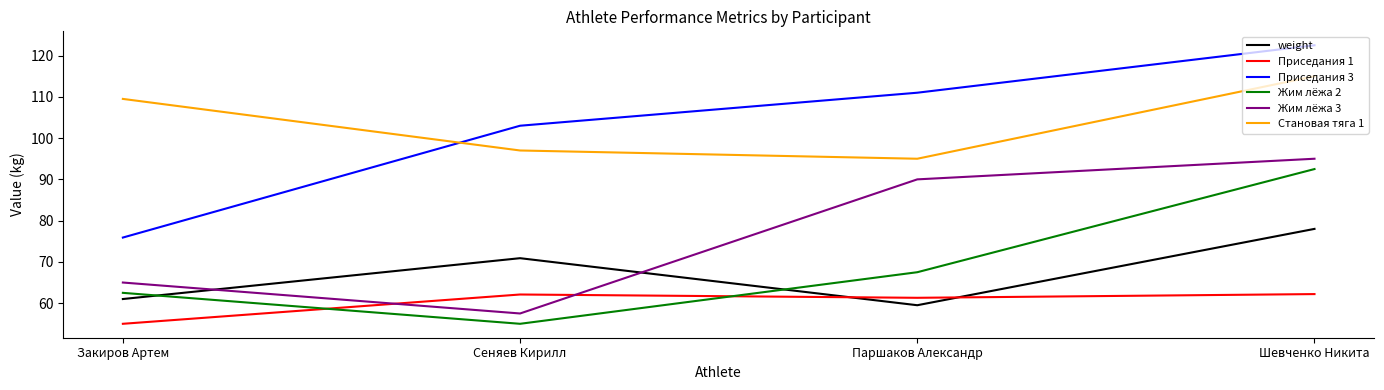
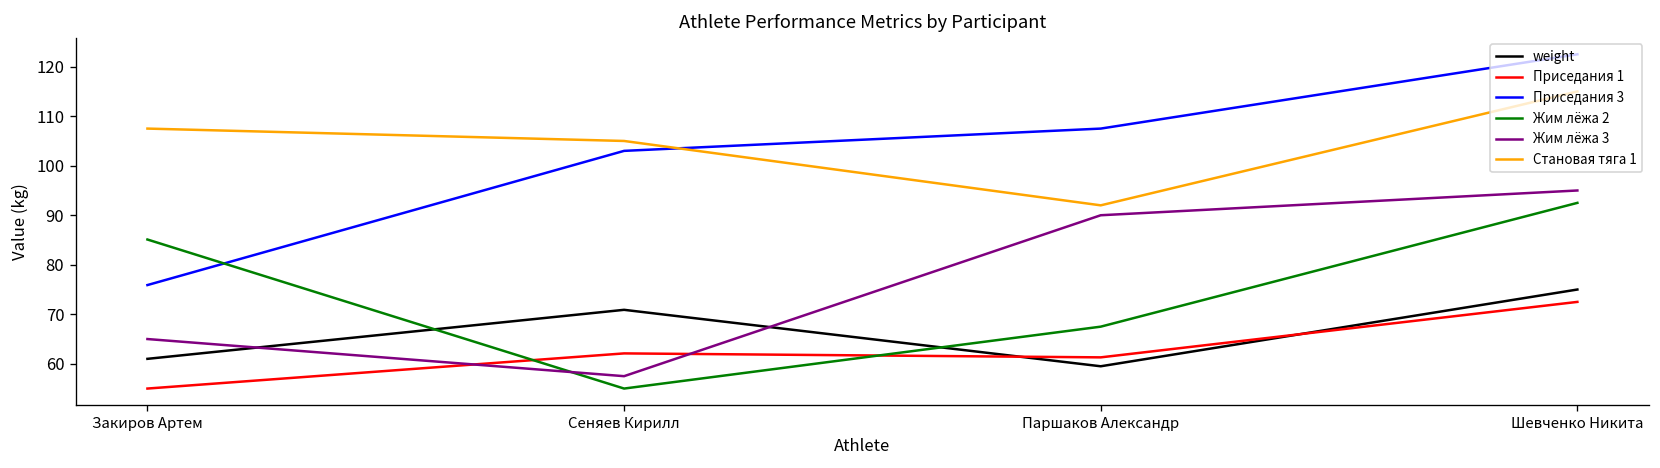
  {
    "weight": {
      "Закиров Артем": 61,
      "Сеняев Кирилл": 71,
      "Паршаков Александр": 60,
-     "Шевченко Никита": 78
+     "Шевченко Никита": 75
    },
    "Приседания 1": {
      "Закиров Артем": 55,
      "Сеняев Кирилл": 62,
      "Паршаков Александр": 61,
-     "Шевченко Никита": 62
+     "Шевченко Никита": 73
    },
    "Приседания 3": {
      "Закиров Артем": 76,
      "Сеняев Кирилл": 103,
-     "Паршаков Александр": 111
+     "Паршаков Александр": 108
    },
    "Жим лёжа 2": {
-     "Закиров Артем": 63,
+     "Закиров Артем": 85,
      "Сеняев Кирилл": 55,
      "Паршаков Александр": 68,
      "Шевченко Никита": 93
    },
    "Жим лёжа 3": {
      "Закиров Артем": 65,
      "Сеняев Кирилл": 58,
      "Паршаков Александр": 90,
      "Шевченко Никита": 95
    },
    "Становая тяга 1": {
-     "Закиров Артем": 110,
-     "Сеняев Кирилл": 97,
-     "Паршаков Александр": 95
+     "Закиров Артем": 108,
+     "Сеняев Кирилл": 105,
+     "Паршаков Александр": 92
    }
  }
